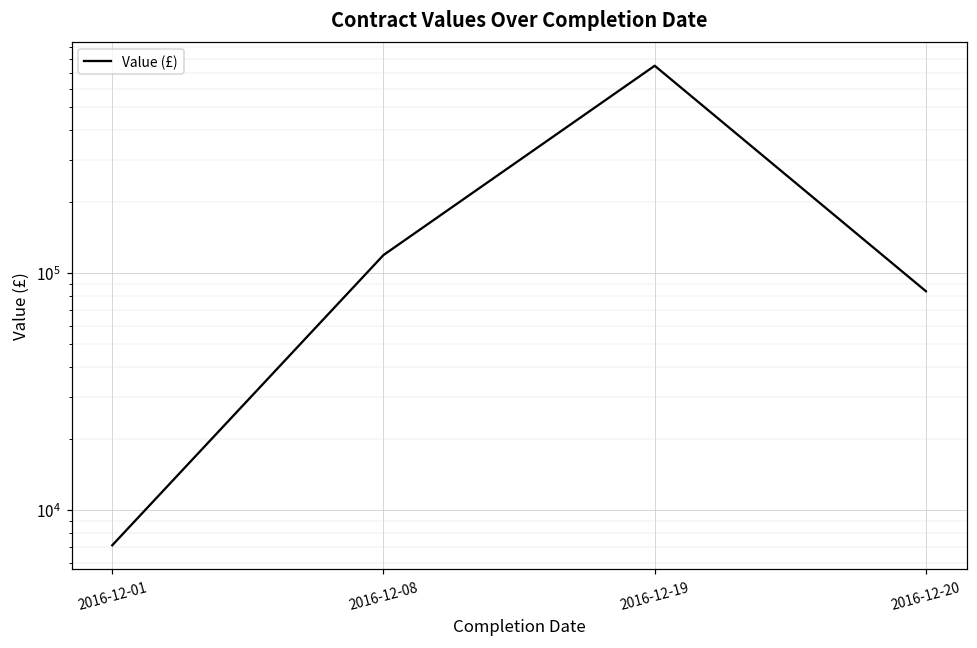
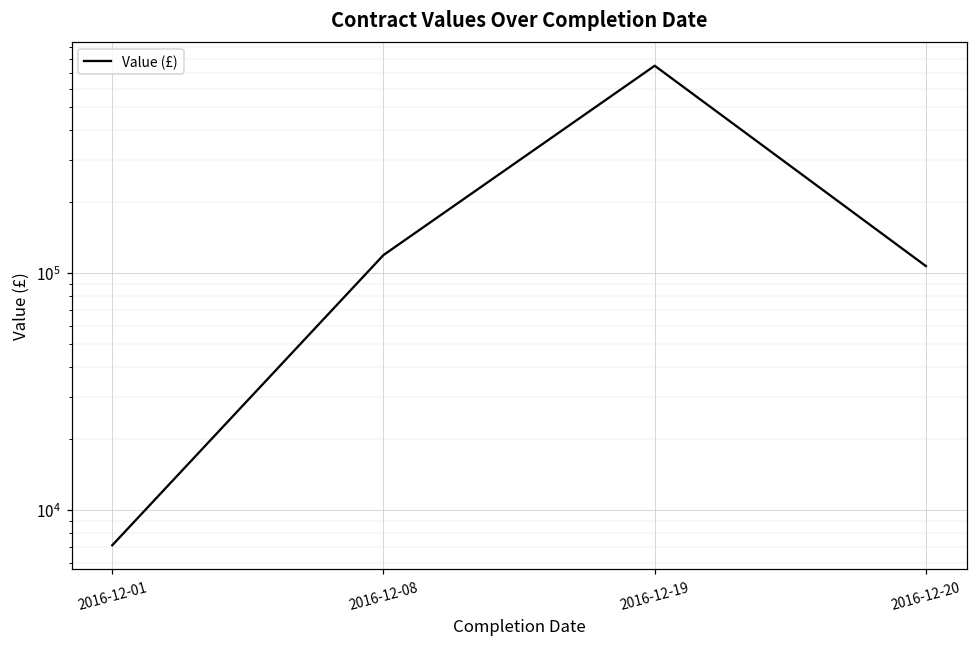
  {
    "2016-12-01": 7100,
    "2016-12-08": 120000,
    "2016-12-19": 750000,
-   "2016-12-20": 84000
+   "2016-12-20": 110000
  }
